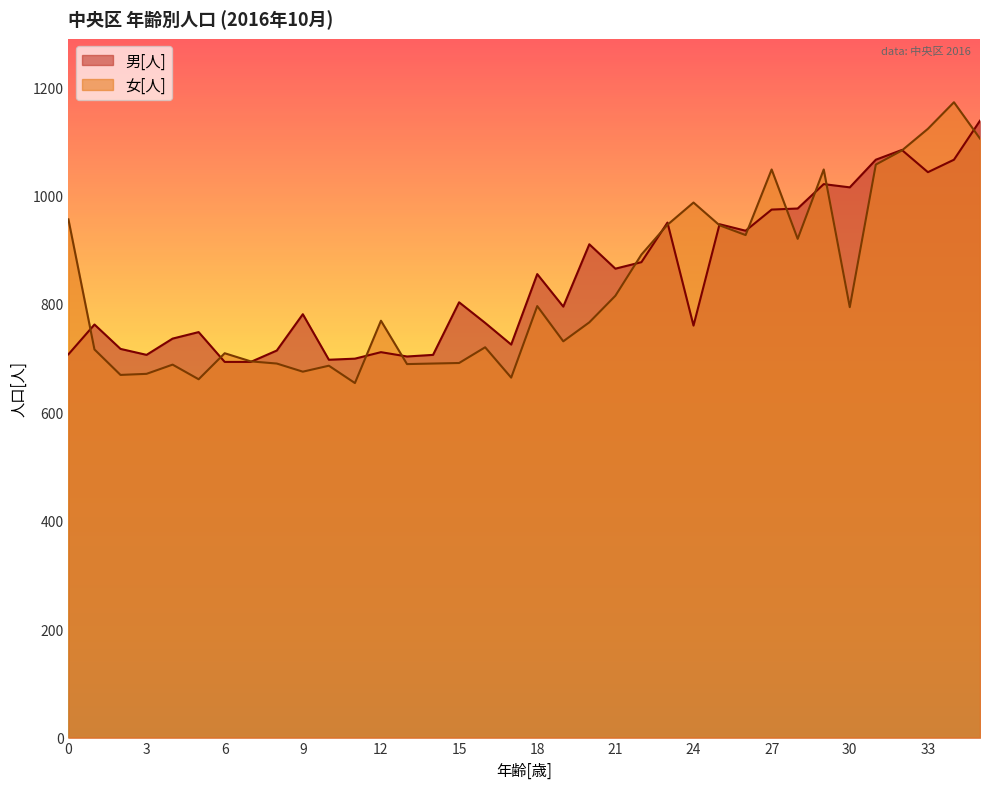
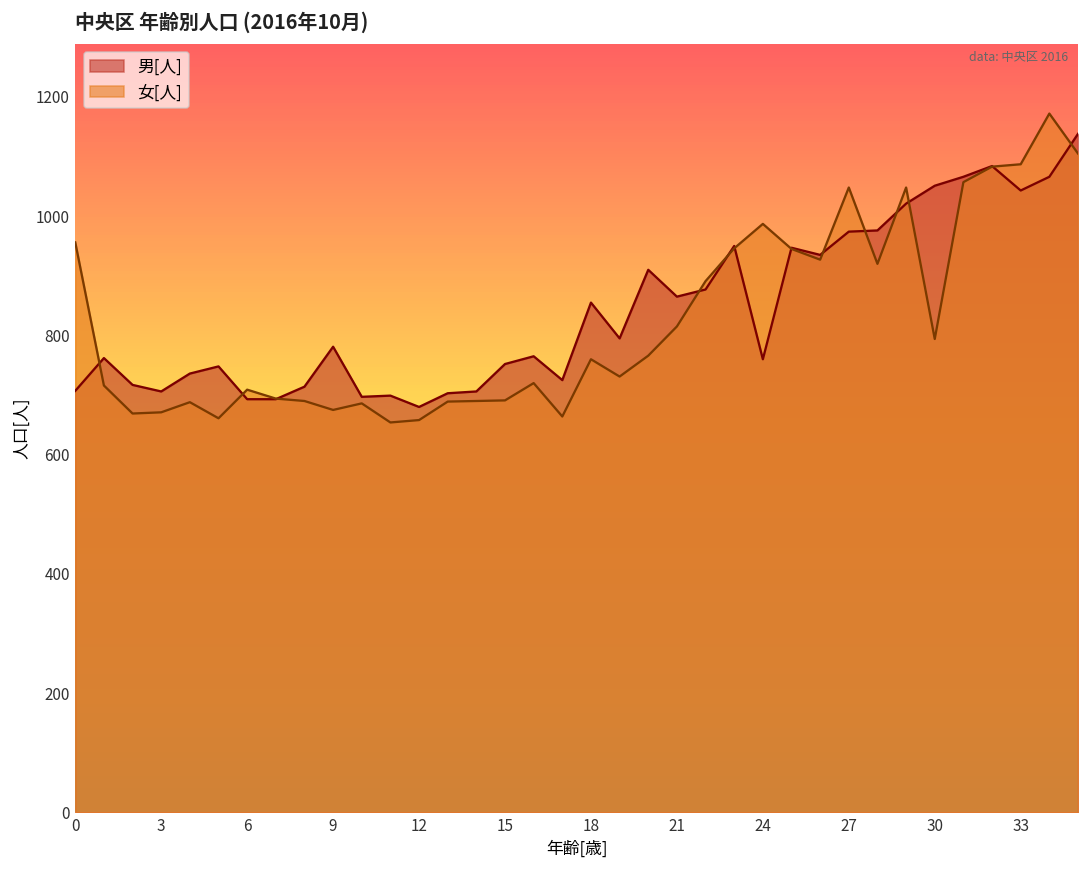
  {
    "男[人]": {
      "0": 710,
      "3": 710,
      "6": 690,
      "9": 780,
-     "12": 710,
-     "15": 800,
+     "12": 680,
+     "15": 750,
      "18": 860,
      "21": 870,
      "24": 760,
      "27": 970,
-     "30": 1020,
+     "30": 1050,
      "33": 1040
    },
    "女[人]": {
      "0": 960,
      "3": 670,
      "6": 710,
      "9": 680,
-     "12": 770,
+     "12": 660,
      "15": 690,
-     "18": 800,
+     "18": 760,
      "21": 820,
      "24": 990,
      "27": 1050,
      "30": 790,
-     "33": 1120
+     "33": 1090
    }
  }
